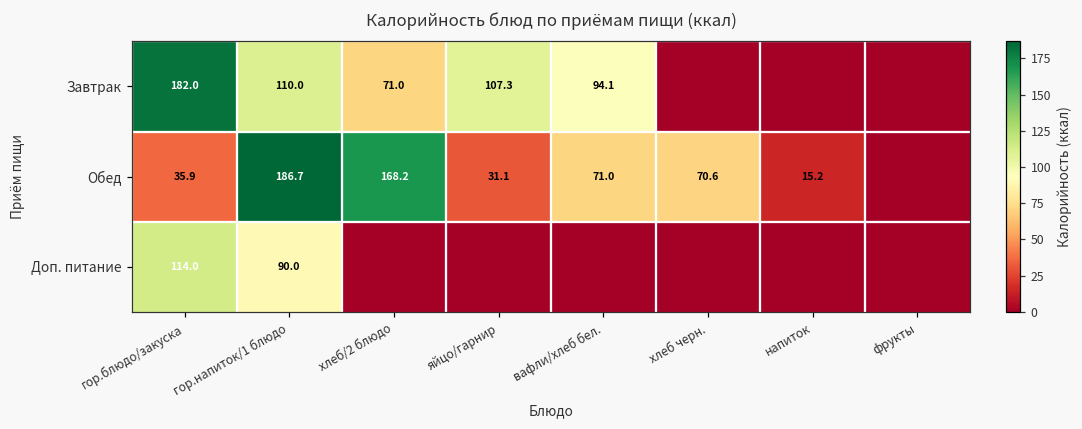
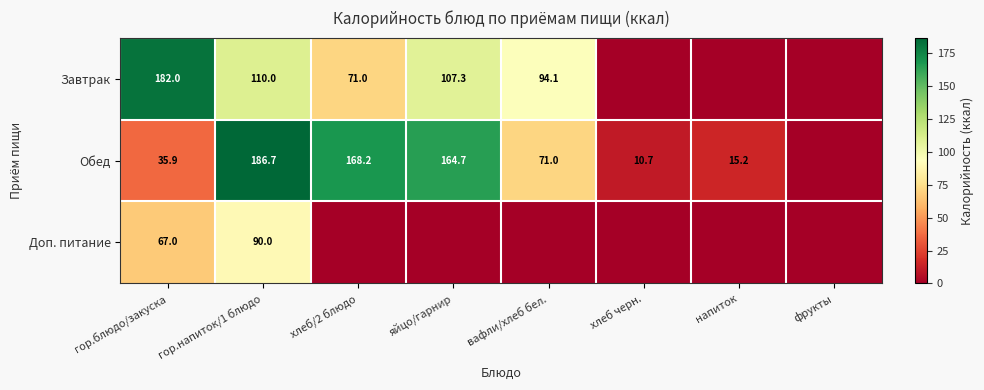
  {
    "Завтрак": {
      "гор.блюдо/закуска": 182.0,
      "гор.напиток/1 блюдо": 110.0,
      "хлеб/2 блюдо": 71.0,
      "яйцо/гарнир": 107.3,
      "вафли/хлеб бел.": 94.1
    },
    "Обед": {
      "гор.блюдо/закуска": 35.9,
      "гор.напиток/1 блюдо": 186.7,
      "хлеб/2 блюдо": 168.2,
-     "яйцо/гарнир": 31.1,
+     "яйцо/гарнир": 164.7,
      "вафли/хлеб бел.": 71.0,
-     "хлеб черн.": 70.6,
+     "хлеб черн.": 10.7,
      "напиток": 15.2
    },
    "Доп. питание": {
-     "гор.блюдо/закуска": 114.0,
+     "гор.блюдо/закуска": 67.0,
      "гор.напиток/1 блюдо": 90.0
    }
  }
